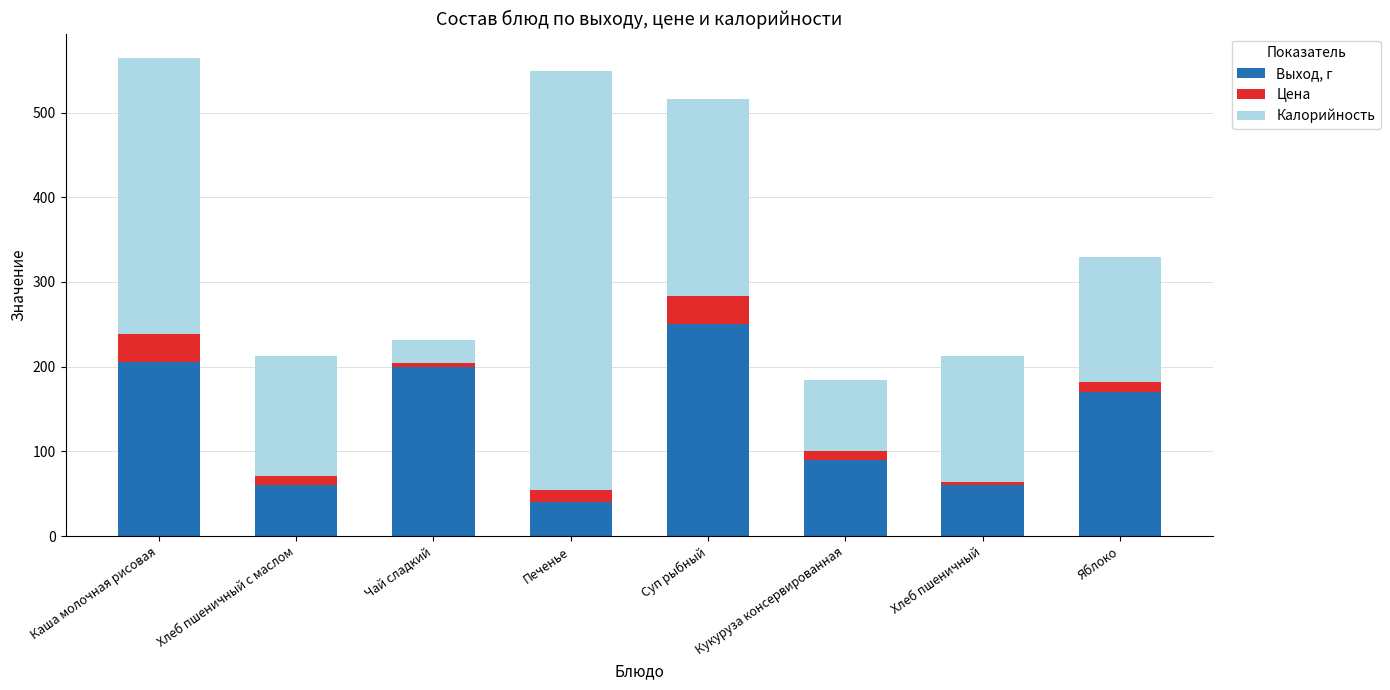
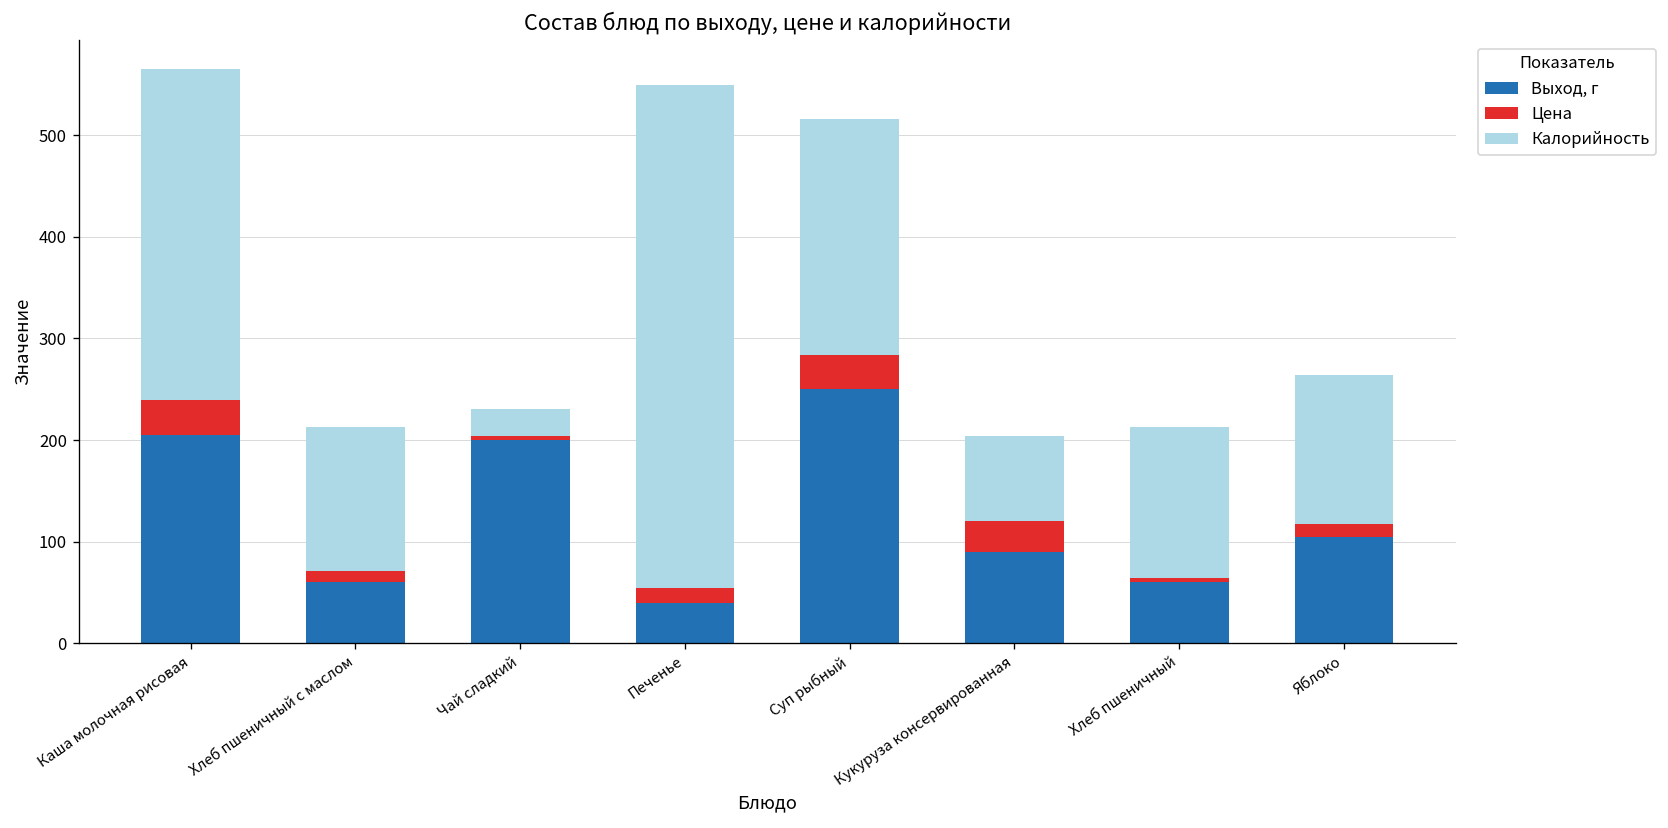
  {
    "Выход, г": {
      "Каша молочная рисовая": 210,
      "Хлеб пшеничный с маслом": 60,
      "Чай сладкий": 200,
      "Печенье": 40,
      "Суп рыбный": 250,
      "Кукуруза консервированная": 90,
      "Хлеб пшеничный": 60,
-     "Яблоко": 170
+     "Яблоко": 110
    },
    "Цена": {
      "Каша молочная рисовая": 30,
      "Хлеб пшеничный с маслом": 10,
      "Чай сладкий": 0,
      "Печенье": 10,
      "Суп рыбный": 30,
-     "Кукуруза консервированная": 10,
+     "Кукуруза консервированная": 30,
      "Хлеб пшеничный": 0,
      "Яблоко": 10
    },
    "Калорийность": {
      "Каша молочная рисовая": 330,
      "Хлеб пшеничный с маслом": 140,
      "Чай сладкий": 30,
      "Печенье": 500,
      "Суп рыбный": 230,
      "Кукуруза консервированная": 80,
      "Хлеб пшеничный": 150,
      "Яблоко": 150
    }
  }
